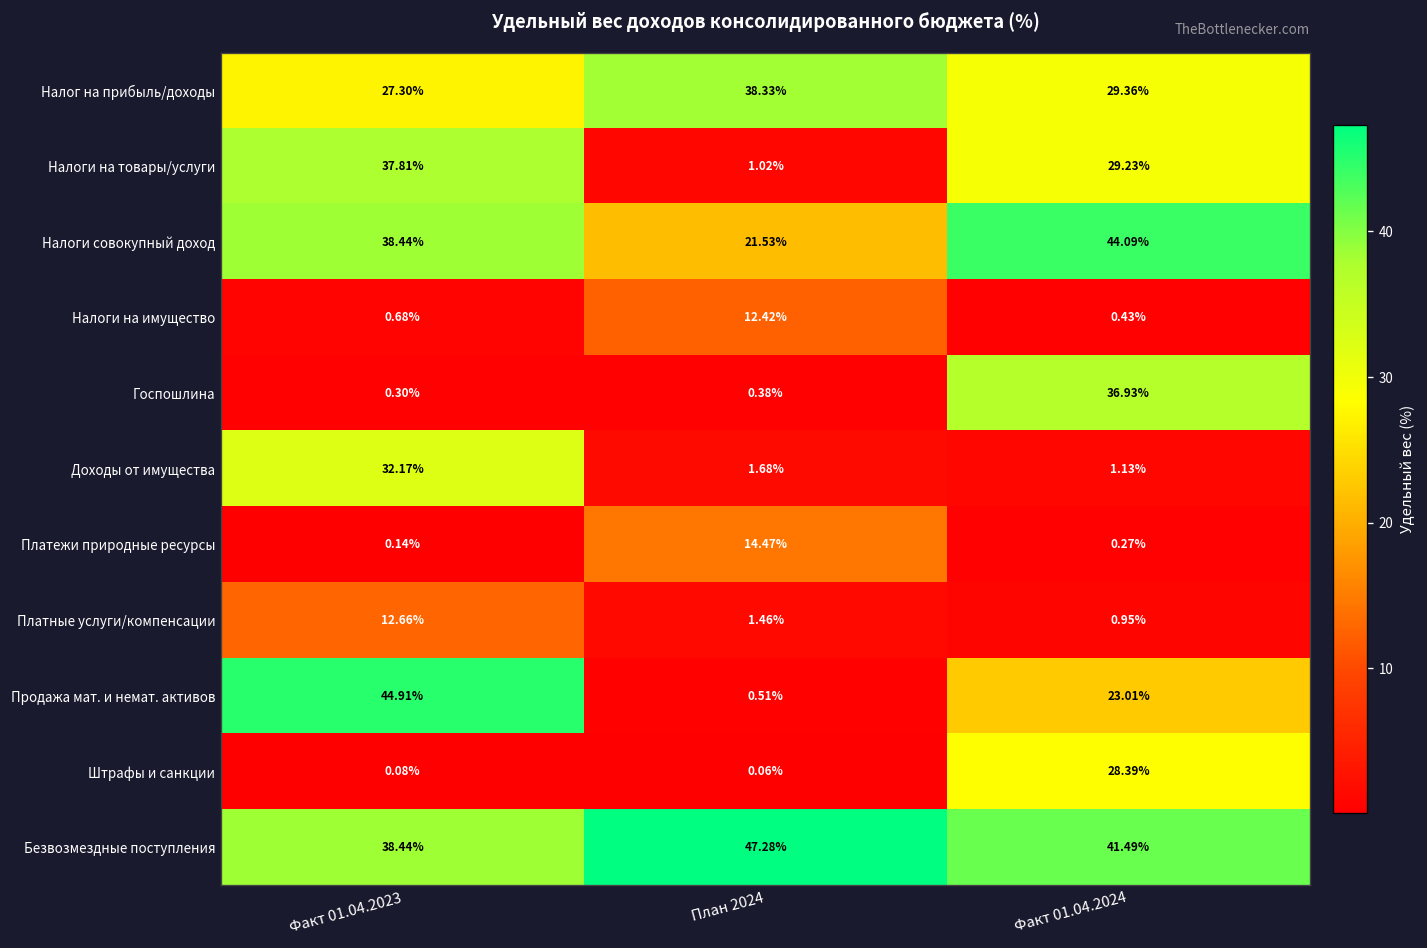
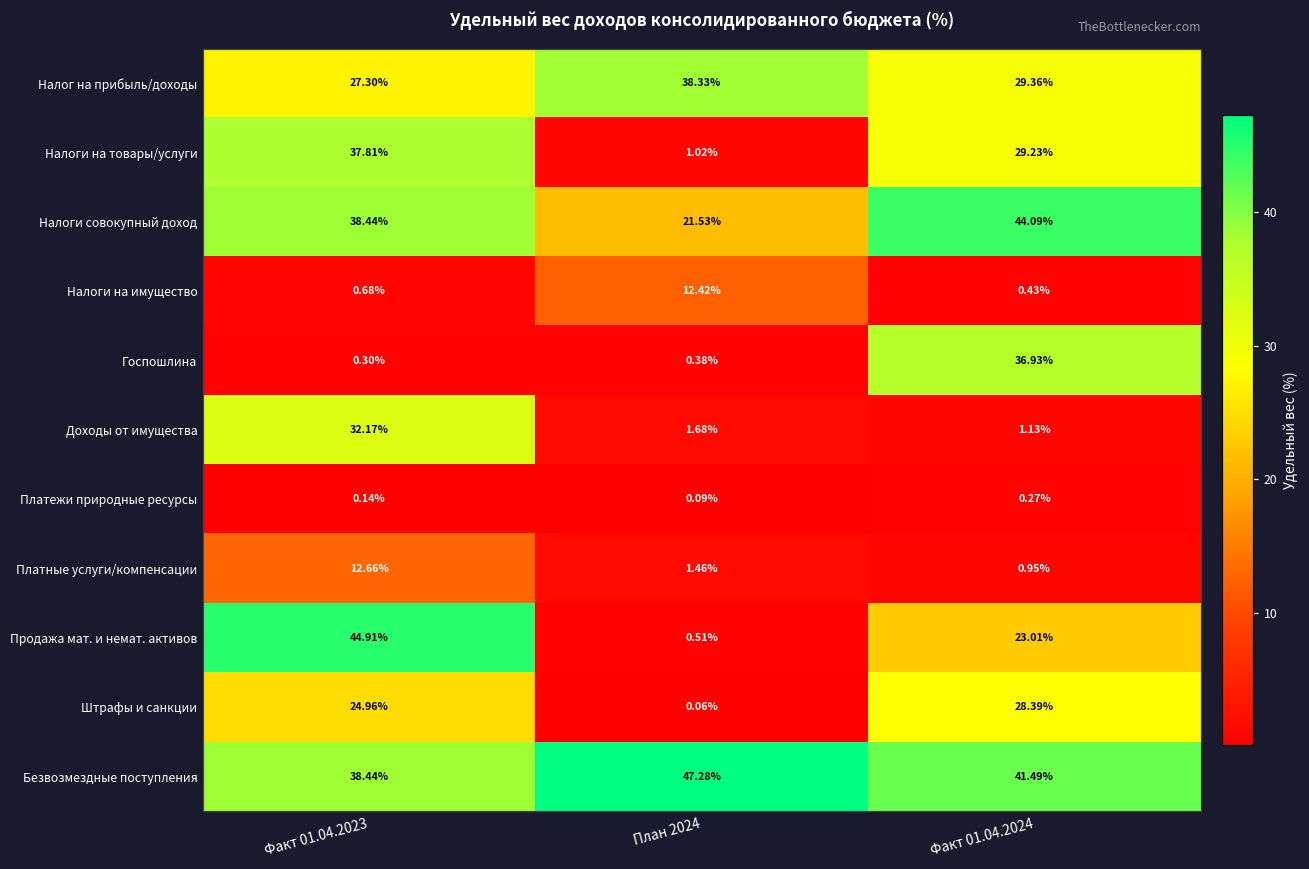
  {
    "Налог на прибыль/доходы": {
      "Факт 01.04.2023": "27.30%",
      "План 2024": "38.33%",
      "Факт 01.04.2024": "29.36%"
    },
    "Налоги на товары/услуги": {
      "Факт 01.04.2023": "37.81%",
      "План 2024": "1.02%",
      "Факт 01.04.2024": "29.23%"
    },
    "Налоги совокупный доход": {
      "Факт 01.04.2023": "38.44%",
      "План 2024": "21.53%",
      "Факт 01.04.2024": "44.09%"
    },
    "Налоги на имущество": {
      "Факт 01.04.2023": "0.68%",
      "План 2024": "12.42%",
      "Факт 01.04.2024": "0.43%"
    },
    "Госпошлина": {
      "Факт 01.04.2023": "0.30%",
      "План 2024": "0.38%",
      "Факт 01.04.2024": "36.93%"
    },
    "Доходы от имущества": {
      "Факт 01.04.2023": "32.17%",
      "План 2024": "1.68%",
      "Факт 01.04.2024": "1.13%"
    },
    "Платежи природные ресурсы": {
      "Факт 01.04.2023": "0.14%",
-     "План 2024": "14.47%",
+     "План 2024": "0.09%",
      "Факт 01.04.2024": "0.27%"
    },
    "Платные услуги/компенсации": {
      "Факт 01.04.2023": "12.66%",
      "План 2024": "1.46%",
      "Факт 01.04.2024": "0.95%"
    },
    "Продажа мат. и немат. активов": {
      "Факт 01.04.2023": "44.91%",
      "План 2024": "0.51%",
      "Факт 01.04.2024": "23.01%"
    },
    "Штрафы и санкции": {
-     "Факт 01.04.2023": "0.08%",
+     "Факт 01.04.2023": "24.96%",
      "План 2024": "0.06%",
      "Факт 01.04.2024": "28.39%"
    },
    "Безвозмездные поступления": {
      "Факт 01.04.2023": "38.44%",
      "План 2024": "47.28%",
      "Факт 01.04.2024": "41.49%"
    }
  }
